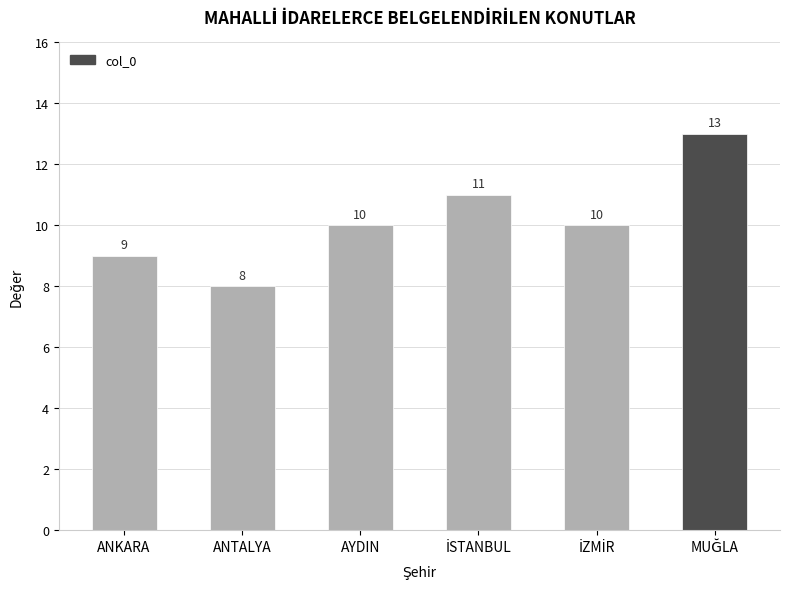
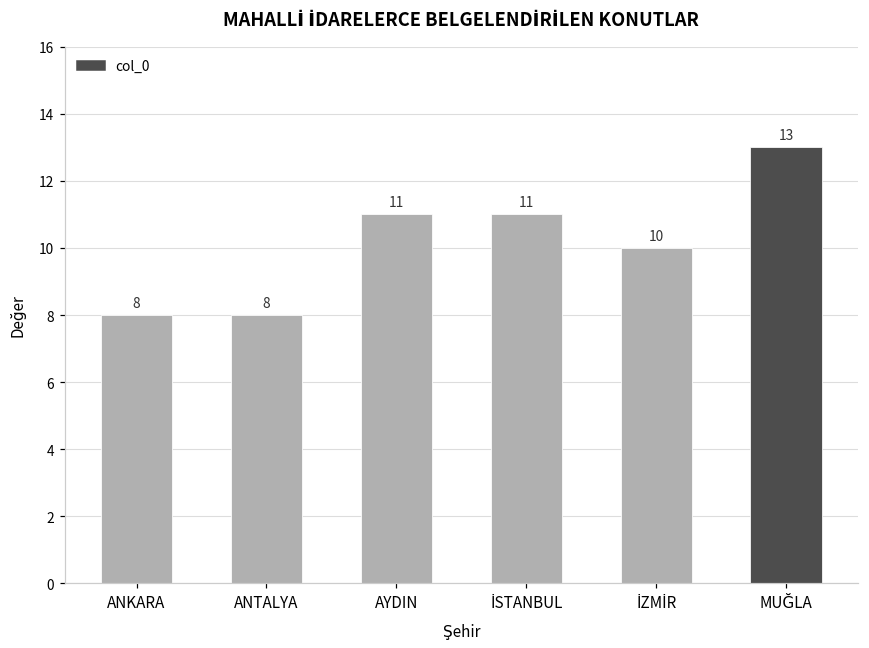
  {
-   "ANKARA": 9,
+   "ANKARA": 8,
    "ANTALYA": 8,
-   "AYDIN": 10,
+   "AYDIN": 11,
    "İSTANBUL": 11,
    "İZMİR": 10,
    "MUĞLA": 13
  }
